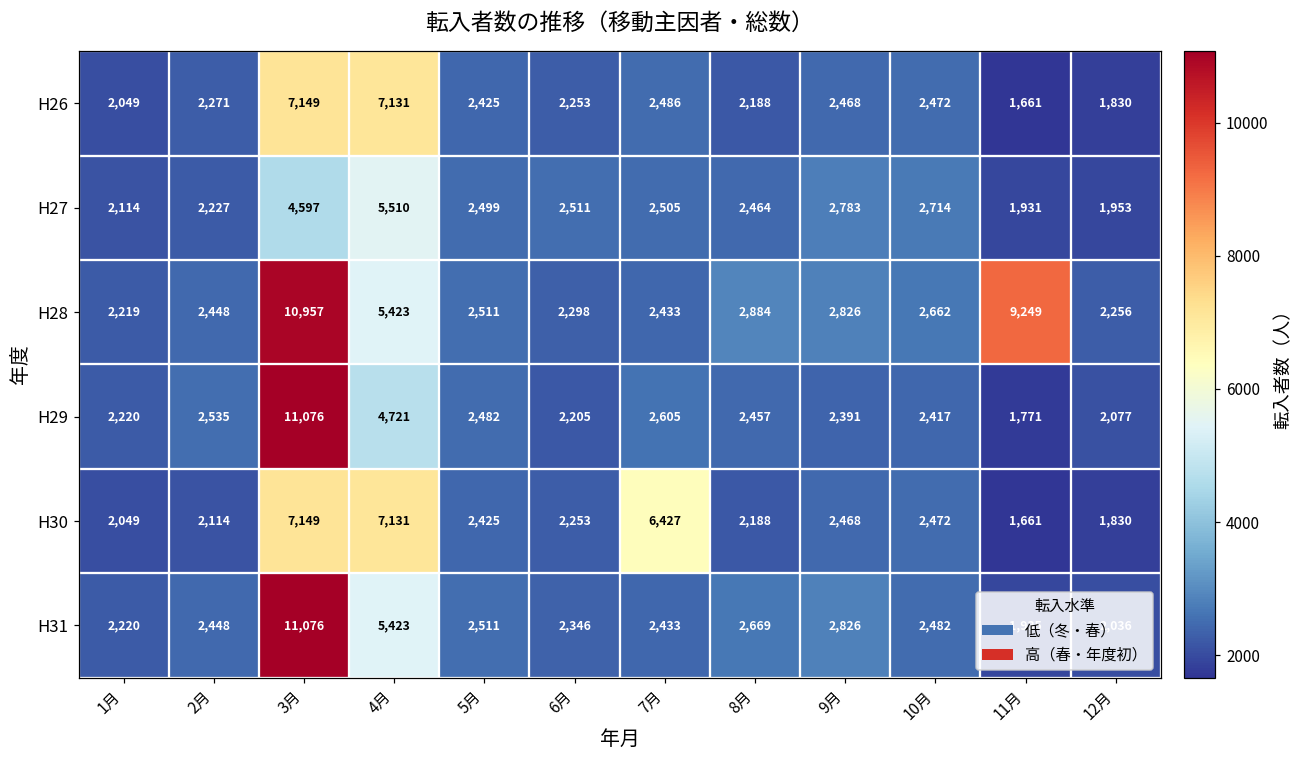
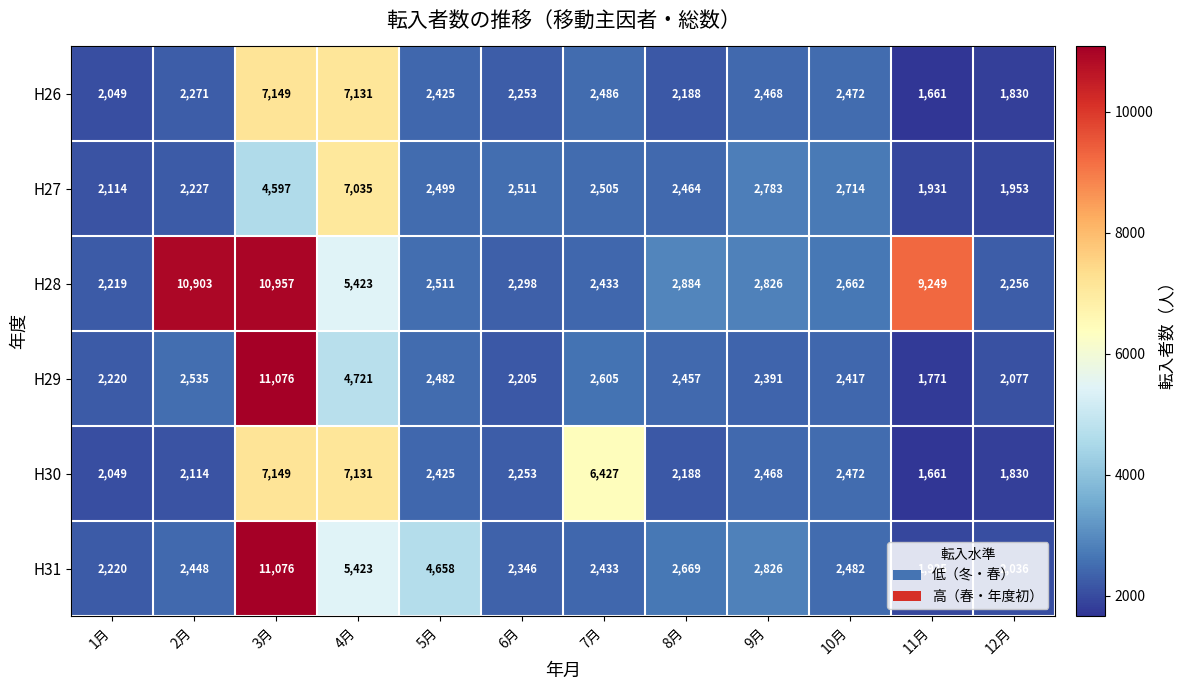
  {
    "H26": {
      "1月": "2,049",
      "2月": "2,271",
      "3月": "7,149",
      "4月": "7,131",
      "5月": "2,425",
      "6月": "2,253",
      "7月": "2,486",
      "8月": "2,188",
      "9月": "2,468",
      "10月": "2,472",
      "11月": "1,661",
      "12月": "1,830"
    },
    "H27": {
      "1月": "2,114",
      "2月": "2,227",
      "3月": "4,597",
-     "4月": "5,510",
+     "4月": "7,035",
      "5月": "2,499",
      "6月": "2,511",
      "7月": "2,505",
      "8月": "2,464",
      "9月": "2,783",
      "10月": "2,714",
      "11月": "1,931",
      "12月": "1,953"
    },
    "H28": {
      "1月": "2,219",
-     "2月": "2,448",
+     "2月": "10,903",
      "3月": "10,957",
      "4月": "5,423",
      "5月": "2,511",
      "6月": "2,298",
      "7月": "2,433",
      "8月": "2,884",
      "9月": "2,826",
      "10月": "2,662",
      "11月": "9,249",
      "12月": "2,256"
    },
    "H29": {
      "1月": "2,220",
      "2月": "2,535",
      "3月": "11,076",
      "4月": "4,721",
      "5月": "2,482",
      "6月": "2,205",
      "7月": "2,605",
      "8月": "2,457",
      "9月": "2,391",
      "10月": "2,417",
      "11月": "1,771",
      "12月": "2,077"
    },
    "H30": {
      "1月": "2,049",
      "2月": "2,114",
      "3月": "7,149",
      "4月": "7,131",
      "5月": "2,425",
      "6月": "2,253",
      "7月": "6,427",
      "8月": "2,188",
      "9月": "2,468",
      "10月": "2,472",
      "11月": "1,661",
      "12月": "1,830"
    },
    "H31": {
      "1月": "2,220",
      "2月": "2,448",
      "3月": "11,076",
      "4月": "5,423",
-     "5月": "2,511",
+     "5月": "4,658",
      "6月": "2,346",
      "7月": "2,433",
      "8月": "2,669",
      "9月": "2,826",
      "10月": "2,482"
    }
  }
